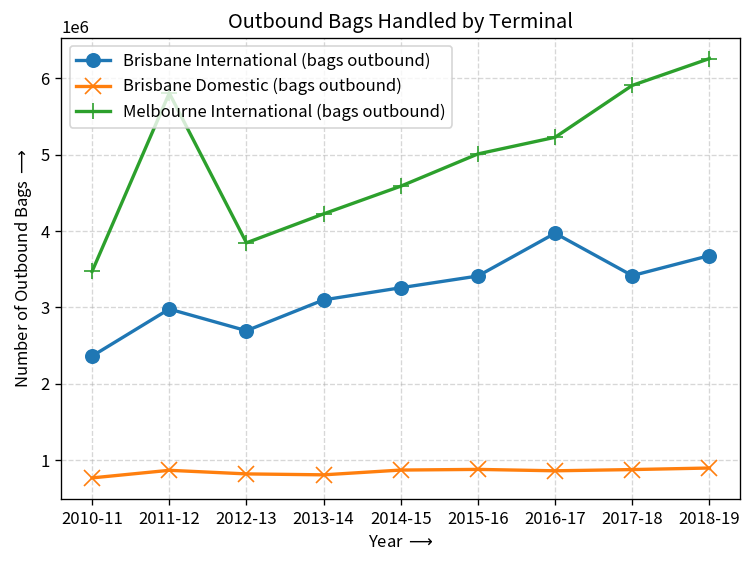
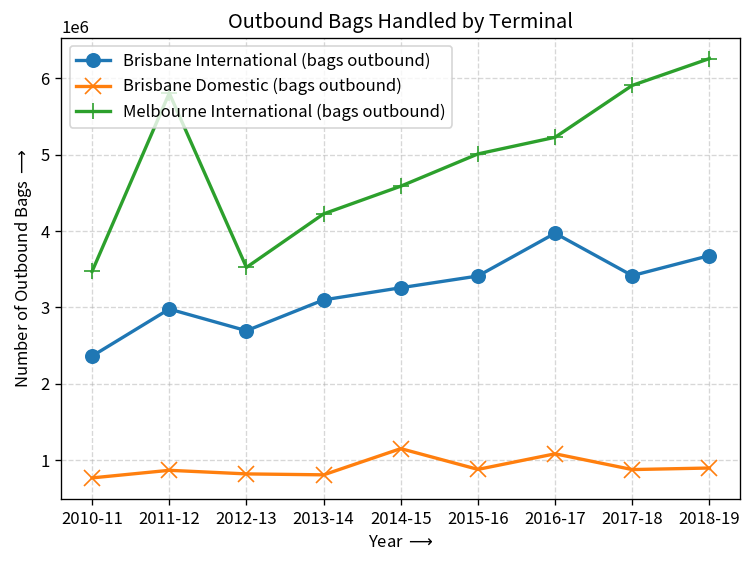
  {
    "Brisbane International (bags outbound)": {
      "2010-11": 2400000,
      "2011-12": 3000000,
      "2012-13": 2700000,
      "2013-14": 3100000,
      "2014-15": 3300000,
      "2015-16": 3400000,
      "2016-17": 4000000,
      "2017-18": 3400000,
      "2018-19": 3700000
    },
    "Brisbane Domestic (bags outbound)": {
      "2010-11": 800000,
      "2011-12": 900000,
      "2012-13": 800000,
      "2013-14": 800000,
-     "2014-15": 900000,
+     "2014-15": 1200000,
      "2015-16": 900000,
-     "2016-17": 900000,
+     "2016-17": 1100000,
      "2017-18": 900000,
      "2018-19": 900000
    },
    "Melbourne International (bags outbound)": {
      "2010-11": 3500000,
-     "2012-13": 3800000,
+     "2012-13": 3500000,
      "2013-14": 4200000,
      "2014-15": 4600000,
      "2015-16": 5000000,
      "2016-17": 5200000,
      "2017-18": 5900000,
      "2018-19": 6300000
    }
  }
